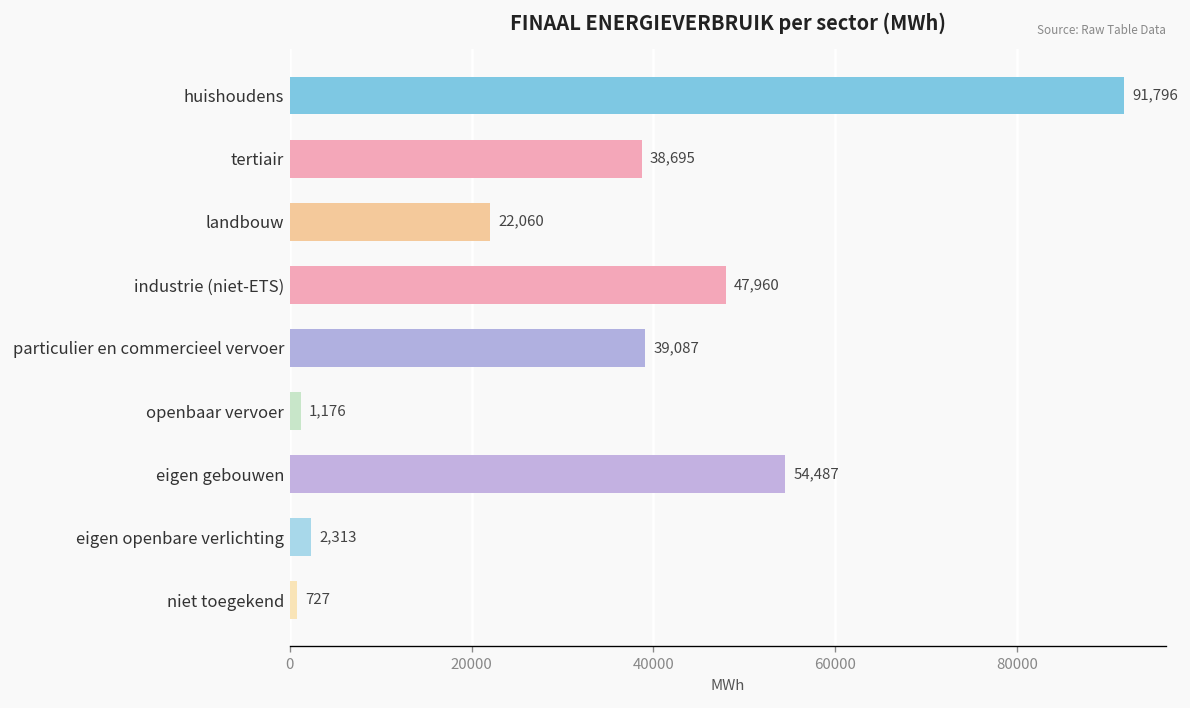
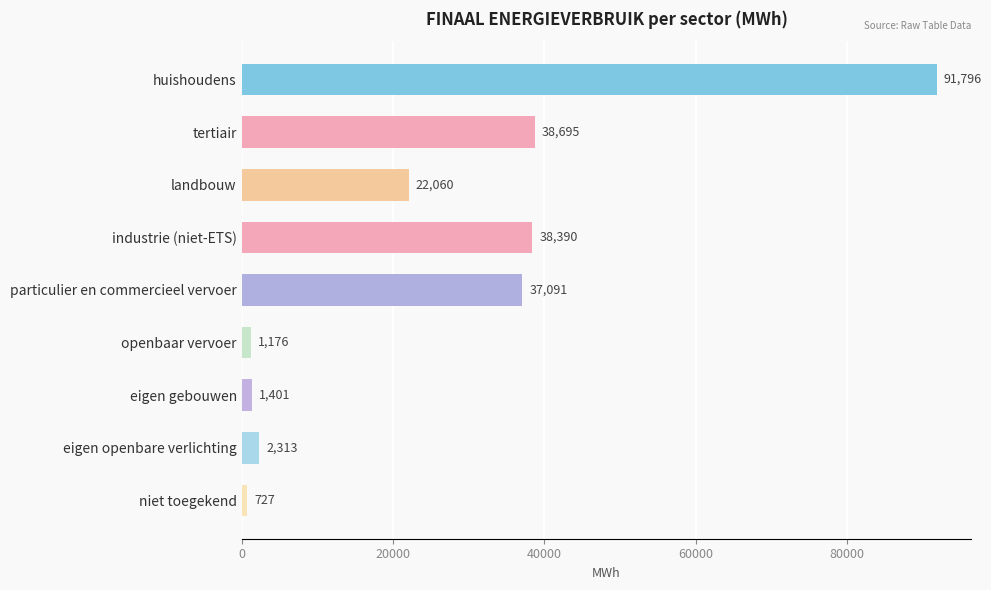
  {
    "huishoudens": "91,796",
    "tertiair": "38,695",
    "landbouw": "22,060",
-   "industrie (niet-ETS)": "47,960",
-   "particulier en commercieel vervoer": "39,087",
+   "industrie (niet-ETS)": "38,390",
+   "particulier en commercieel vervoer": "37,091",
    "openbaar vervoer": "1,176",
-   "eigen gebouwen": "54,487",
+   "eigen gebouwen": "1,401",
    "eigen openbare verlichting": "2,313",
    "niet toegekend": "727"
  }
